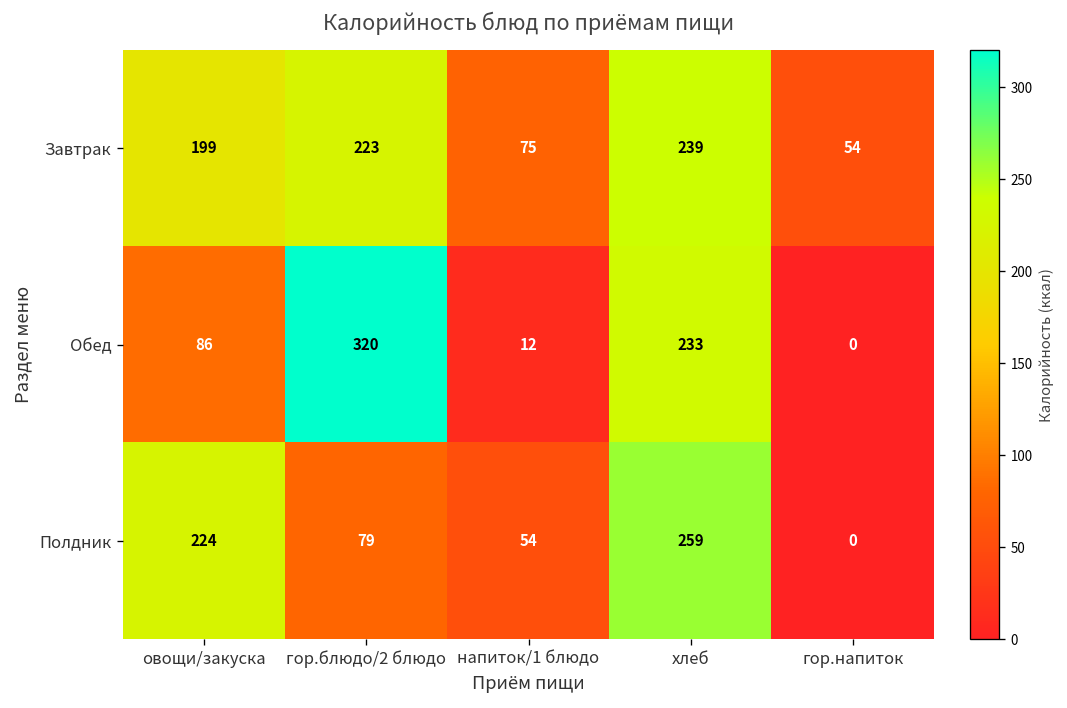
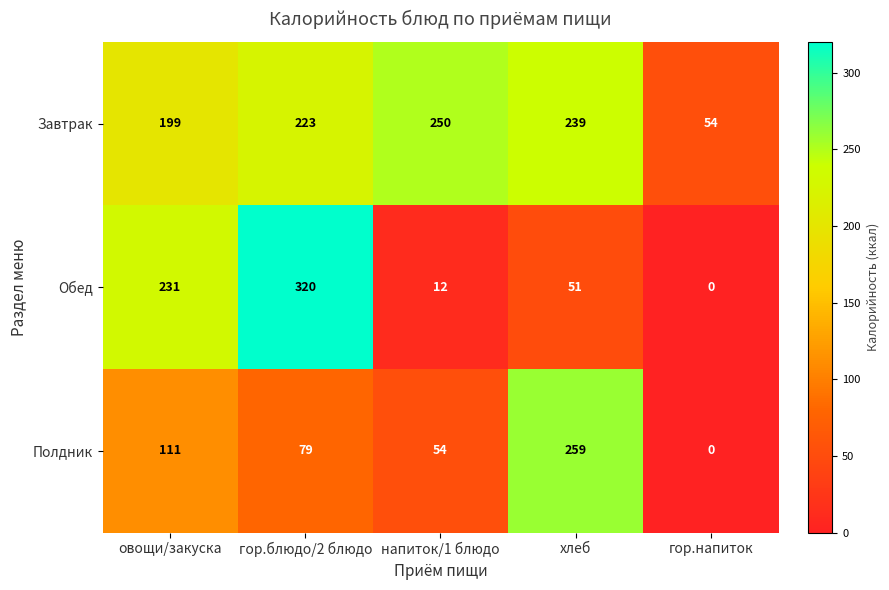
  {
    "Завтрак": {
      "овощи/закуска": 199,
      "гор.блюдо/2 блюдо": 223,
-     "напиток/1 блюдо": 75,
+     "напиток/1 блюдо": 250,
      "хлеб": 239,
      "гор.напиток": 54
    },
    "Обед": {
-     "овощи/закуска": 86,
+     "овощи/закуска": 231,
      "гор.блюдо/2 блюдо": 320,
      "напиток/1 блюдо": 12,
-     "хлеб": 233,
+     "хлеб": 51,
      "гор.напиток": 0
    },
    "Полдник": {
-     "овощи/закуска": 224,
+     "овощи/закуска": 111,
      "гор.блюдо/2 блюдо": 79,
      "напиток/1 блюдо": 54,
      "хлеб": 259,
      "гор.напиток": 0
    }
  }
